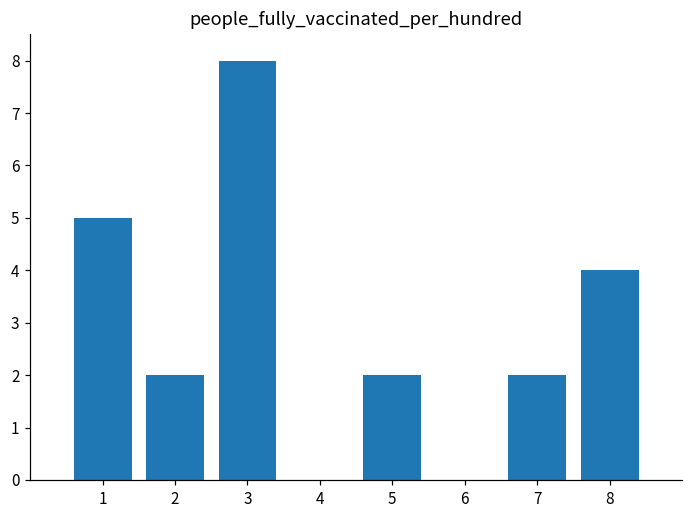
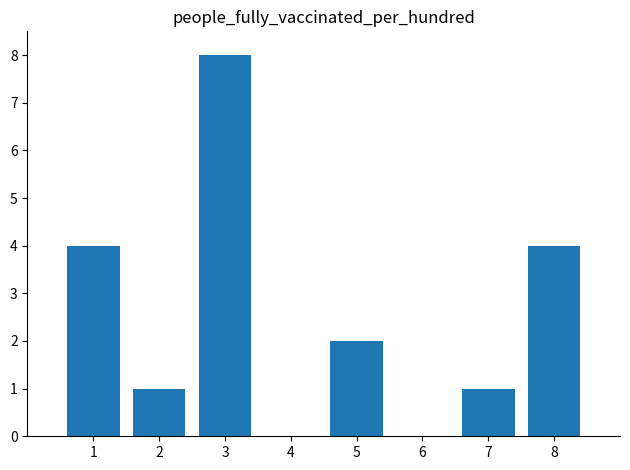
  {
-   "1": 5,
-   "2": 2,
+   "1": 4,
+   "2": 1,
    "3": 8,
    "4": 0,
    "5": 2,
    "6": 0,
-   "7": 2,
+   "7": 1,
    "8": 4
  }
